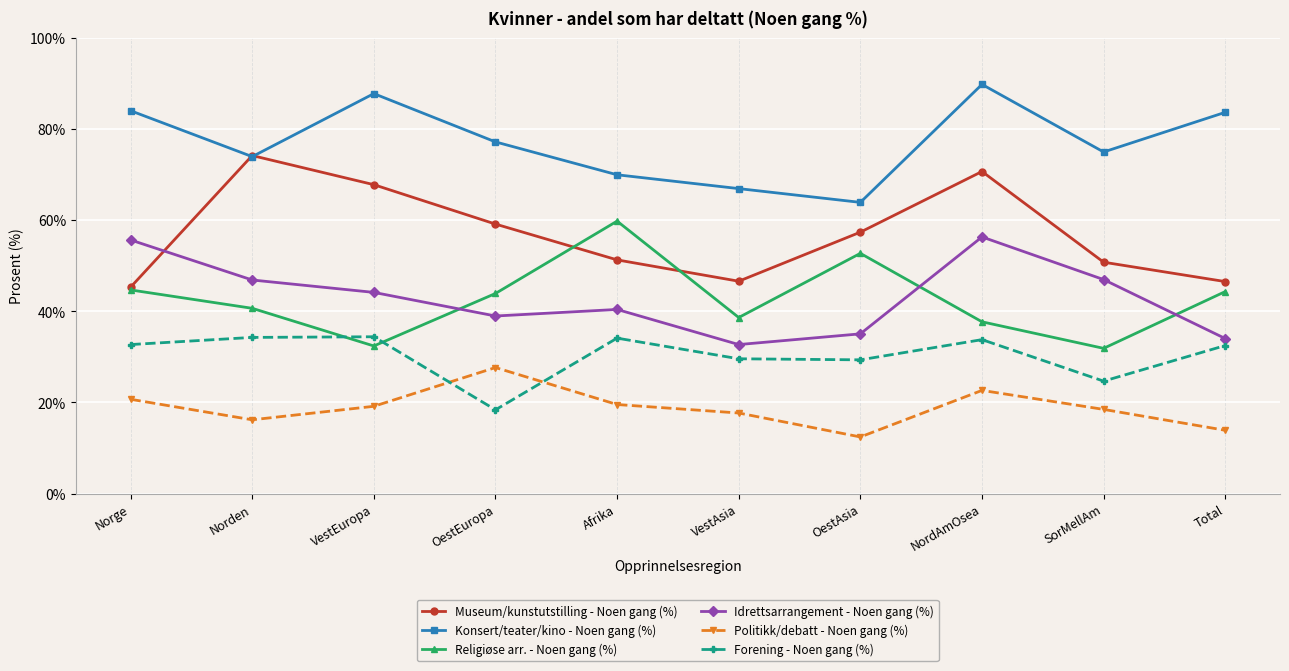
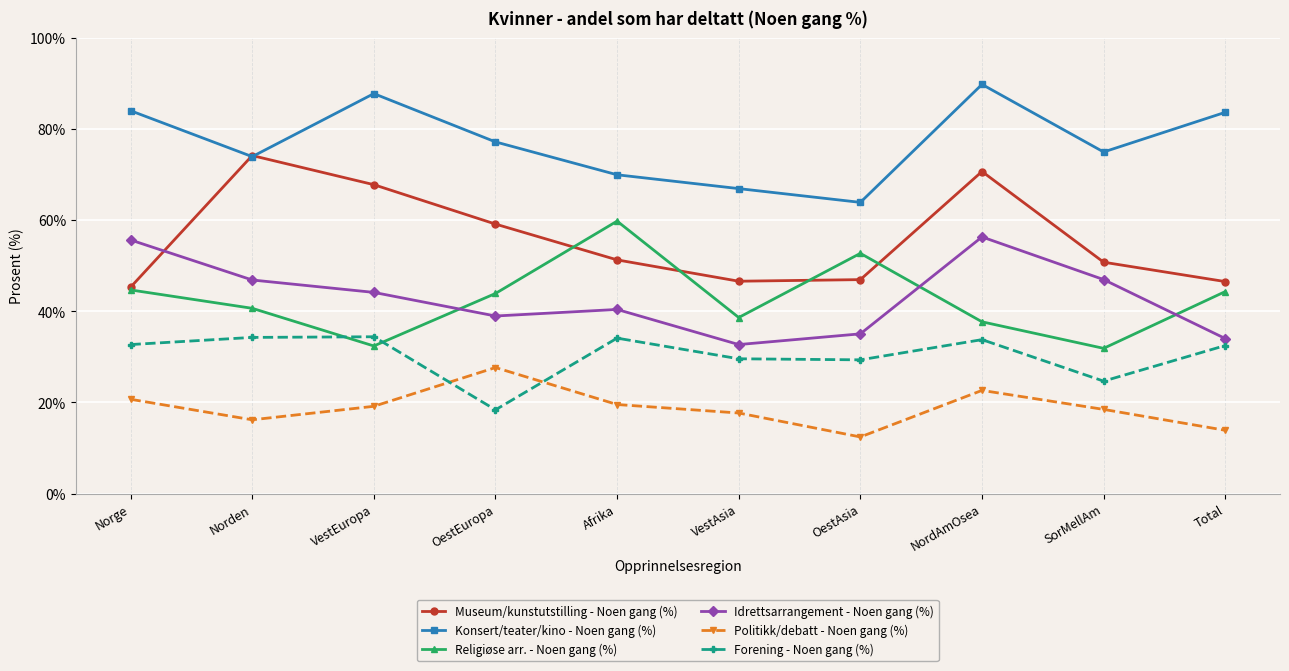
  {
    "Museum/kunstutstilling - Noen gang (%)": {
      "Norge": "45%",
      "VestEuropa": "68%",
      "OestEuropa": "59%",
      "Afrika": "51%",
      "VestAsia": "47%",
-     "OestAsia": "57%",
+     "OestAsia": "47%",
      "NordAmOsea": "71%",
      "SorMellAm": "51%",
      "Total": "47%"
    },
    "Konsert/teater/kino - Noen gang (%)": {
      "Norge": "84%",
      "VestEuropa": "88%",
      "OestEuropa": "77%",
      "Afrika": "70%",
      "VestAsia": "67%",
      "OestAsia": "64%",
      "NordAmOsea": "90%",
      "SorMellAm": "75%",
      "Total": "84%"
    },
    "Idrettsarrangement - Noen gang (%)": {
      "Norge": "56%",
      "Norden": "47%",
      "VestEuropa": "44%",
      "OestEuropa": "39%",
      "Afrika": "40%",
      "VestAsia": "33%",
      "OestAsia": "35%",
      "NordAmOsea": "56%",
      "SorMellAm": "47%",
      "Total": "34%"
    },
    "Politikk/debatt - Noen gang (%)": {
      "Norge": "21%",
      "Norden": "16%",
      "VestEuropa": "19%",
      "OestEuropa": "28%",
      "Afrika": "20%",
      "VestAsia": "18%",
      "OestAsia": "12%",
      "NordAmOsea": "23%",
      "SorMellAm": "18%",
      "Total": "14%"
    }
  }
